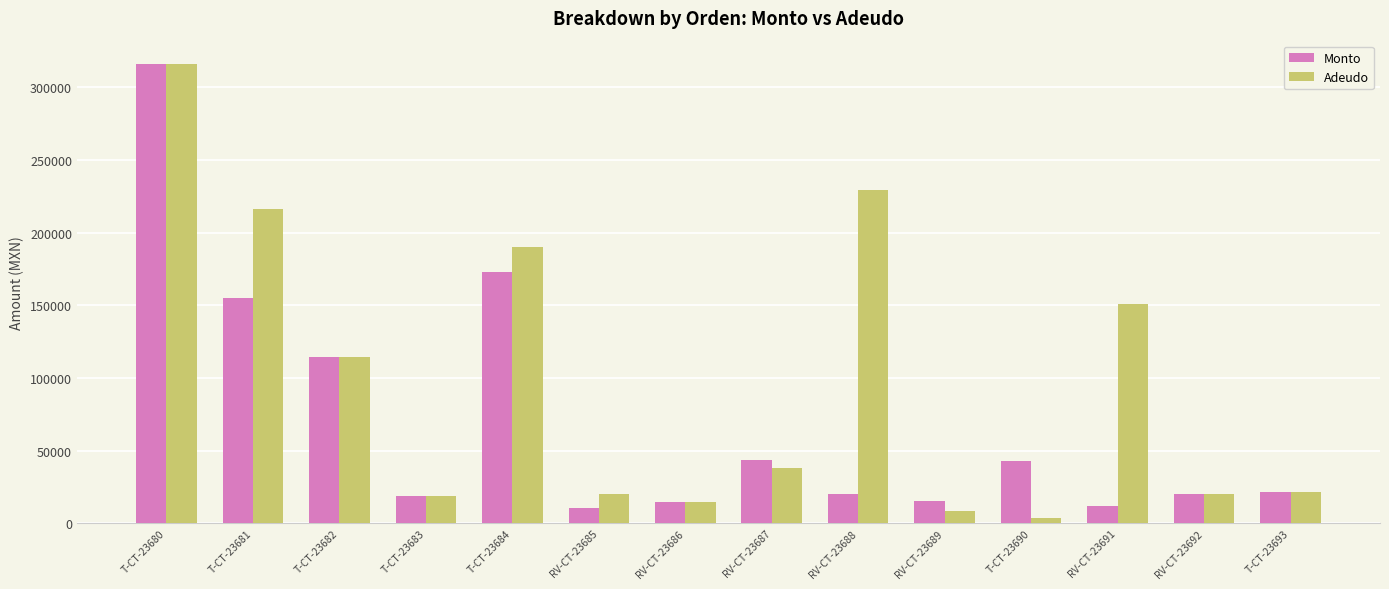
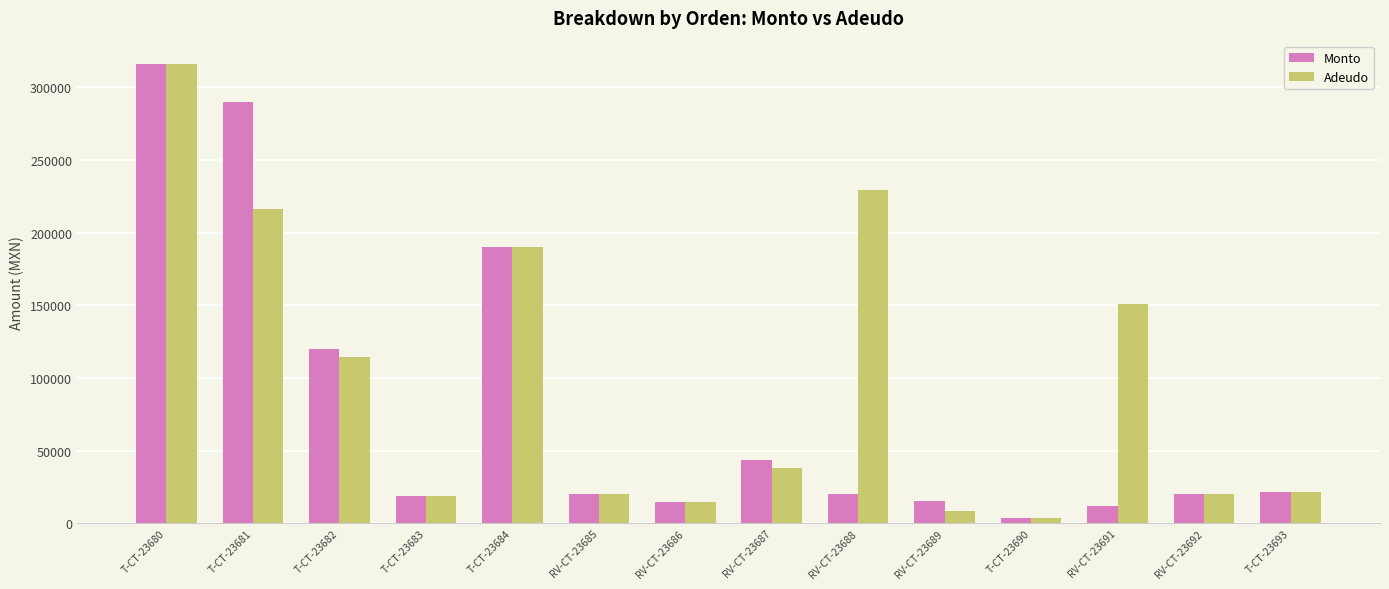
  {
    "Monto": {
      "T-CT-23680": 316000,
-     "T-CT-23681": 155000,
-     "T-CT-23682": 114000,
+     "T-CT-23681": 290000,
+     "T-CT-23682": 120000,
      "T-CT-23683": 18000,
-     "T-CT-23684": 173000,
-     "RV-CT-23685": 11000,
+     "T-CT-23684": 190000,
+     "RV-CT-23685": 20000,
      "RV-CT-23686": 14000,
      "RV-CT-23687": 44000,
      "RV-CT-23688": 20000,
      "RV-CT-23689": 15000,
-     "T-CT-23690": 43000,
+     "T-CT-23690": 4000,
      "RV-CT-23691": 12000,
      "RV-CT-23692": 20000,
      "T-CT-23693": 22000
    },
    "Adeudo": {
      "T-CT-23680": 316000,
      "T-CT-23681": 217000,
      "T-CT-23682": 114000,
      "T-CT-23683": 18000,
      "T-CT-23684": 190000,
      "RV-CT-23685": 20000,
      "RV-CT-23686": 14000,
      "RV-CT-23687": 38000,
      "RV-CT-23688": 229000,
      "RV-CT-23689": 8000,
      "T-CT-23690": 4000,
      "RV-CT-23691": 151000,
      "RV-CT-23692": 20000,
      "T-CT-23693": 22000
    }
  }
